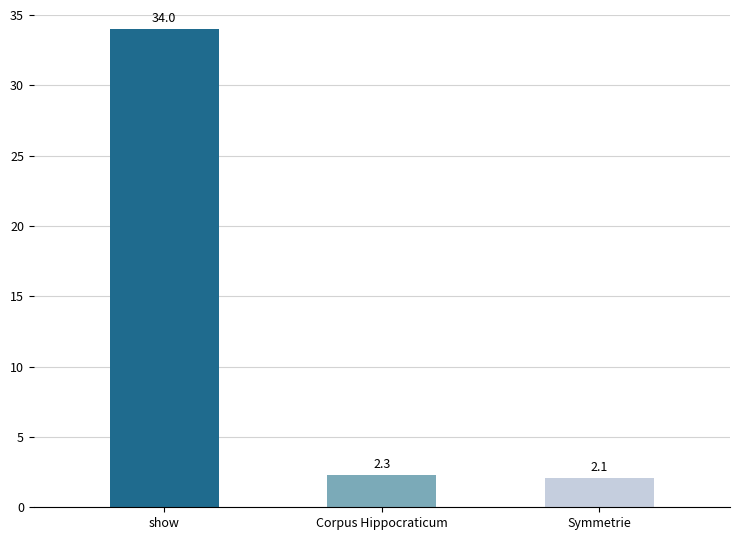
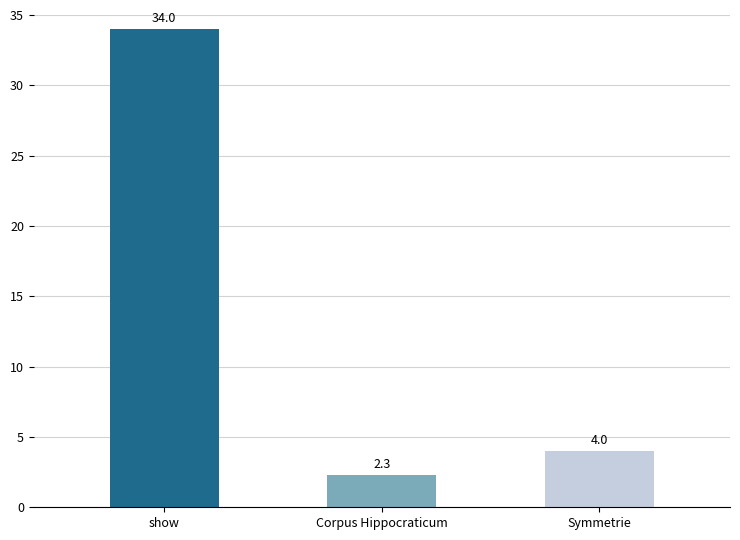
  {
    "show": 34.0,
    "Corpus Hippocraticum": 2.3,
-   "Symmetrie": 2.1
+   "Symmetrie": 4.0
  }
